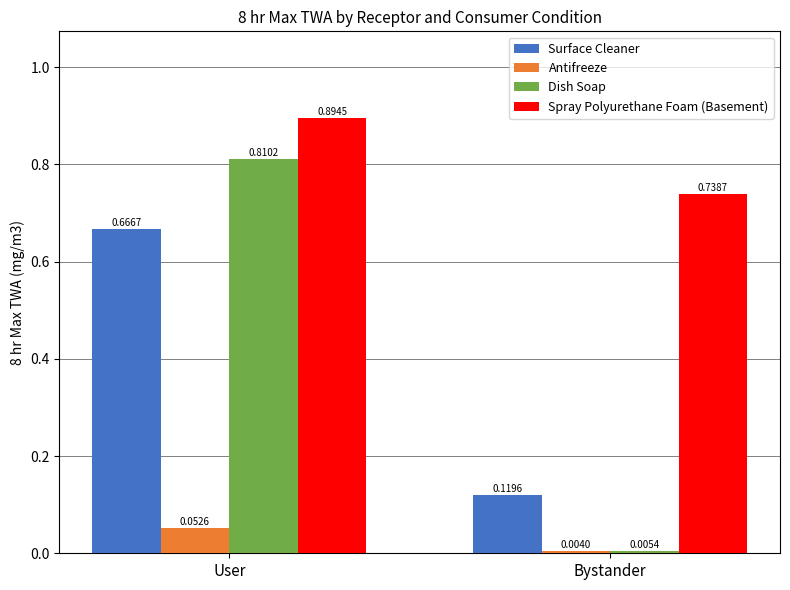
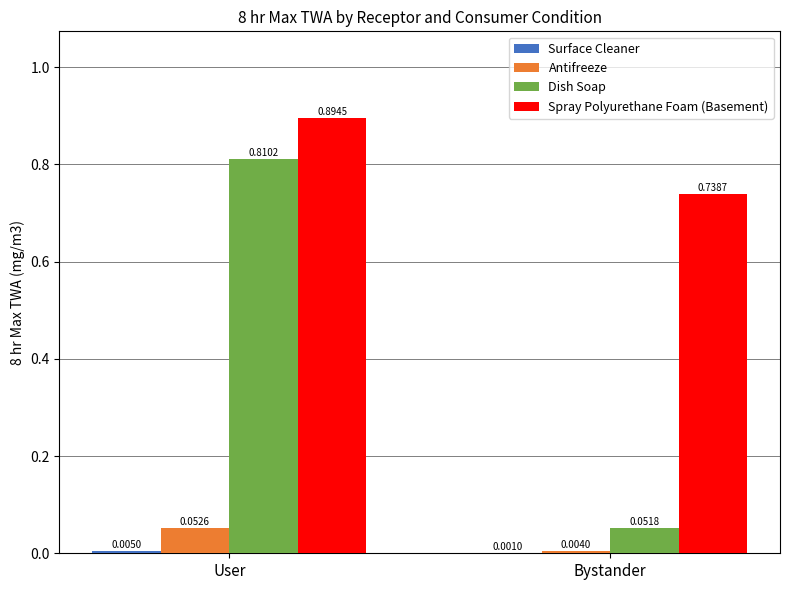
  {
    "Surface Cleaner": {
-     "User": 0.6667,
-     "Bystander": 0.1196
+     "User": 0.0050,
+     "Bystander": 0.0010
    },
    "Antifreeze": {
      "User": 0.0526,
      "Bystander": 0.0040
    },
    "Dish Soap": {
      "User": 0.8102,
-     "Bystander": 0.0054
+     "Bystander": 0.0518
    },
    "Spray Polyurethane Foam (Basement)": {
      "User": 0.8945,
      "Bystander": 0.7387
    }
  }
